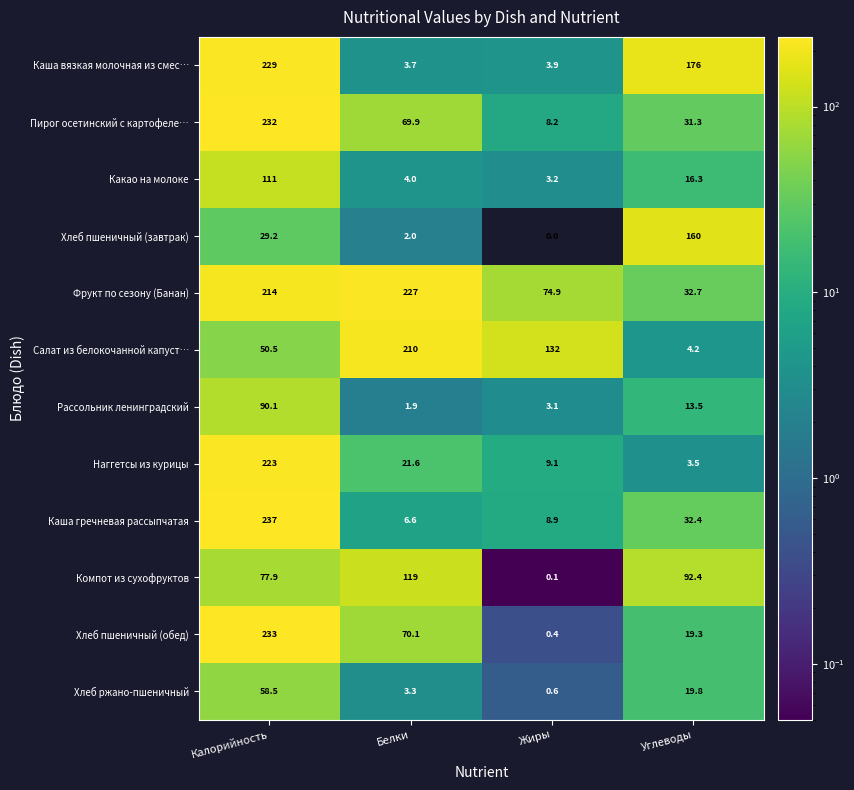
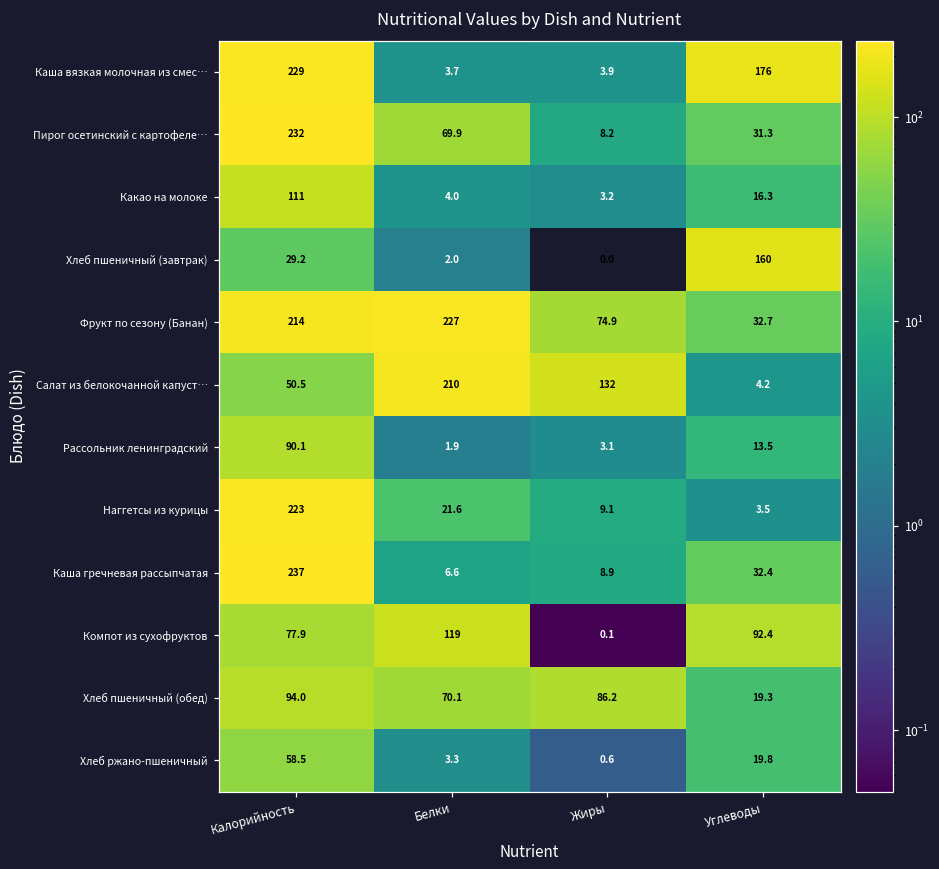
  {
    "Каша вязкая молочная из смес…": {
      "Калорийность": 229,
      "Белки": 3.7,
      "Жиры": 3.9,
      "Углеводы": 176
    },
    "Пирог осетинский с картофеле…": {
      "Калорийность": 232,
      "Белки": 69.9,
      "Жиры": 8.2,
      "Углеводы": 31.3
    },
    "Какао на молоке": {
      "Калорийность": 111,
      "Белки": 4.0,
      "Жиры": 3.2,
      "Углеводы": 16.3
    },
    "Хлеб пшеничный (завтрак)": {
      "Калорийность": 29.2,
      "Белки": 2.0,
      "Углеводы": 160
    },
    "Фрукт по сезону (Банан)": {
      "Калорийность": 214,
      "Белки": 227,
      "Жиры": 74.9,
      "Углеводы": 32.7
    },
    "Салат из белокочанной капуст…": {
      "Калорийность": 50.5,
      "Белки": 210,
      "Жиры": 132,
      "Углеводы": 4.2
    },
    "Рассольник ленинградский": {
      "Калорийность": 90.1,
      "Белки": 1.9,
      "Жиры": 3.1,
      "Углеводы": 13.5
    },
    "Наггетсы из курицы": {
      "Калорийность": 223,
      "Белки": 21.6,
      "Жиры": 9.1,
      "Углеводы": 3.5
    },
    "Каша гречневая рассыпчатая": {
      "Калорийность": 237,
      "Белки": 6.6,
      "Жиры": 8.9,
      "Углеводы": 32.4
    },
    "Компот из сухофруктов": {
      "Калорийность": 77.9,
      "Белки": 119,
      "Жиры": 0.1,
      "Углеводы": 92.4
    },
    "Хлеб пшеничный (обед)": {
-     "Калорийность": 233,
+     "Калорийность": 94.0,
      "Белки": 70.1,
-     "Жиры": 0.4,
+     "Жиры": 86.2,
      "Углеводы": 19.3
    },
    "Хлеб ржано-пшеничный": {
      "Калорийность": 58.5,
      "Белки": 3.3,
      "Жиры": 0.6,
      "Углеводы": 19.8
    }
  }
